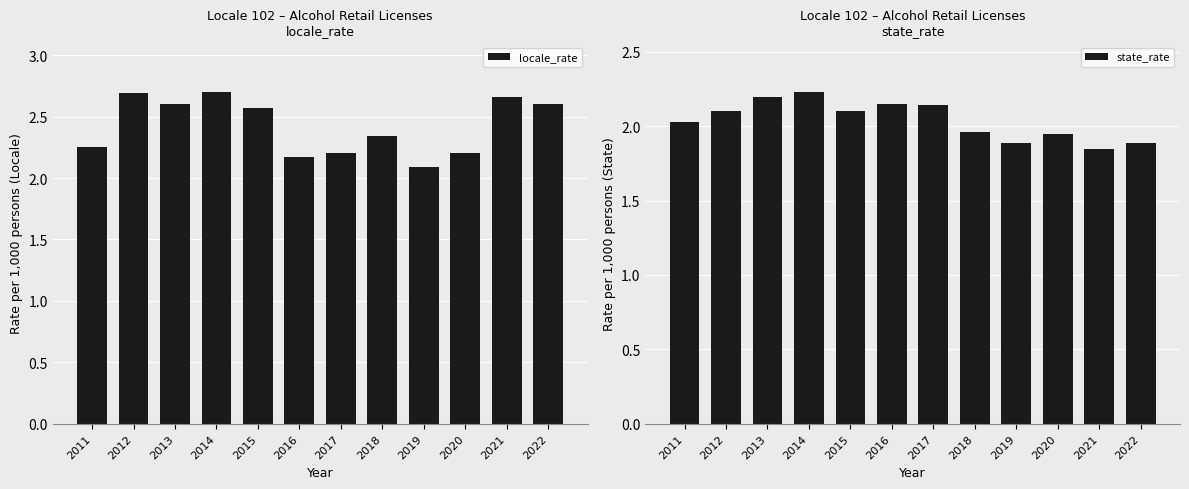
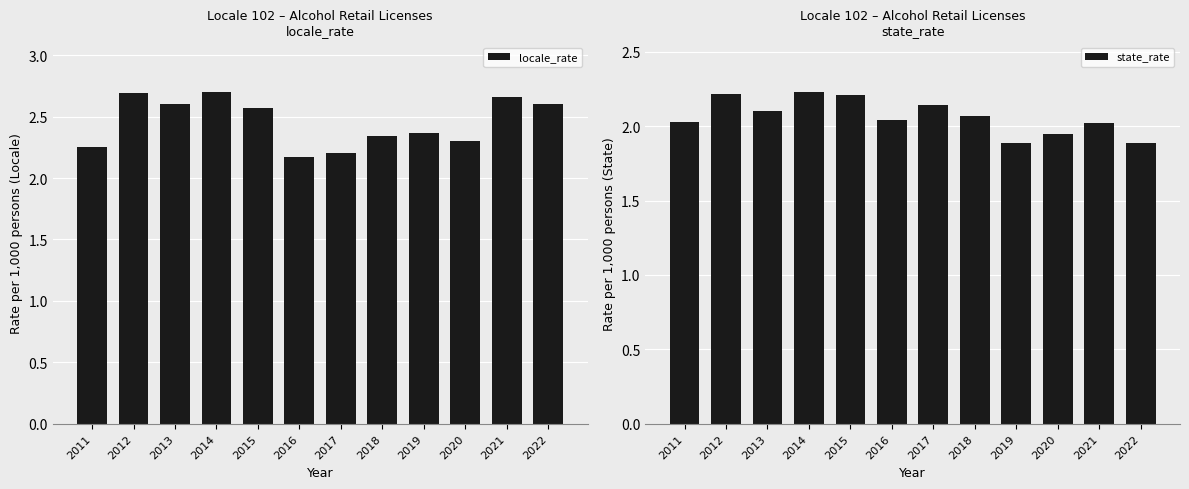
  {
    "Locale 102 – Alcohol Retail Licenses locale_rate": {
      "2011": 2.25,
      "2012": 2.69,
      "2013": 2.60,
      "2014": 2.70,
      "2015": 2.57,
      "2016": 2.17,
      "2017": 2.20,
      "2018": 2.34,
-     "2019": 2.09,
-     "2020": 2.2,
+     "2019": 2.37,
+     "2020": 2.3,
      "2021": 2.66,
      "2022": 2.60
    },
    "Locale 102 – Alcohol Retail Licenses state_rate": {
      "2011": 2.03,
-     "2012": 2.10,
-     "2013": 2.2,
+     "2012": 2.22,
+     "2013": 2.1,
      "2014": 2.23,
-     "2015": 2.10,
-     "2016": 2.15,
+     "2015": 2.21,
+     "2016": 2.04,
      "2017": 2.14,
-     "2018": 1.96,
+     "2018": 2.07,
      "2019": 1.89,
      "2020": 1.95,
-     "2021": 1.85,
+     "2021": 2.02,
      "2022": 1.89
    }
  }
